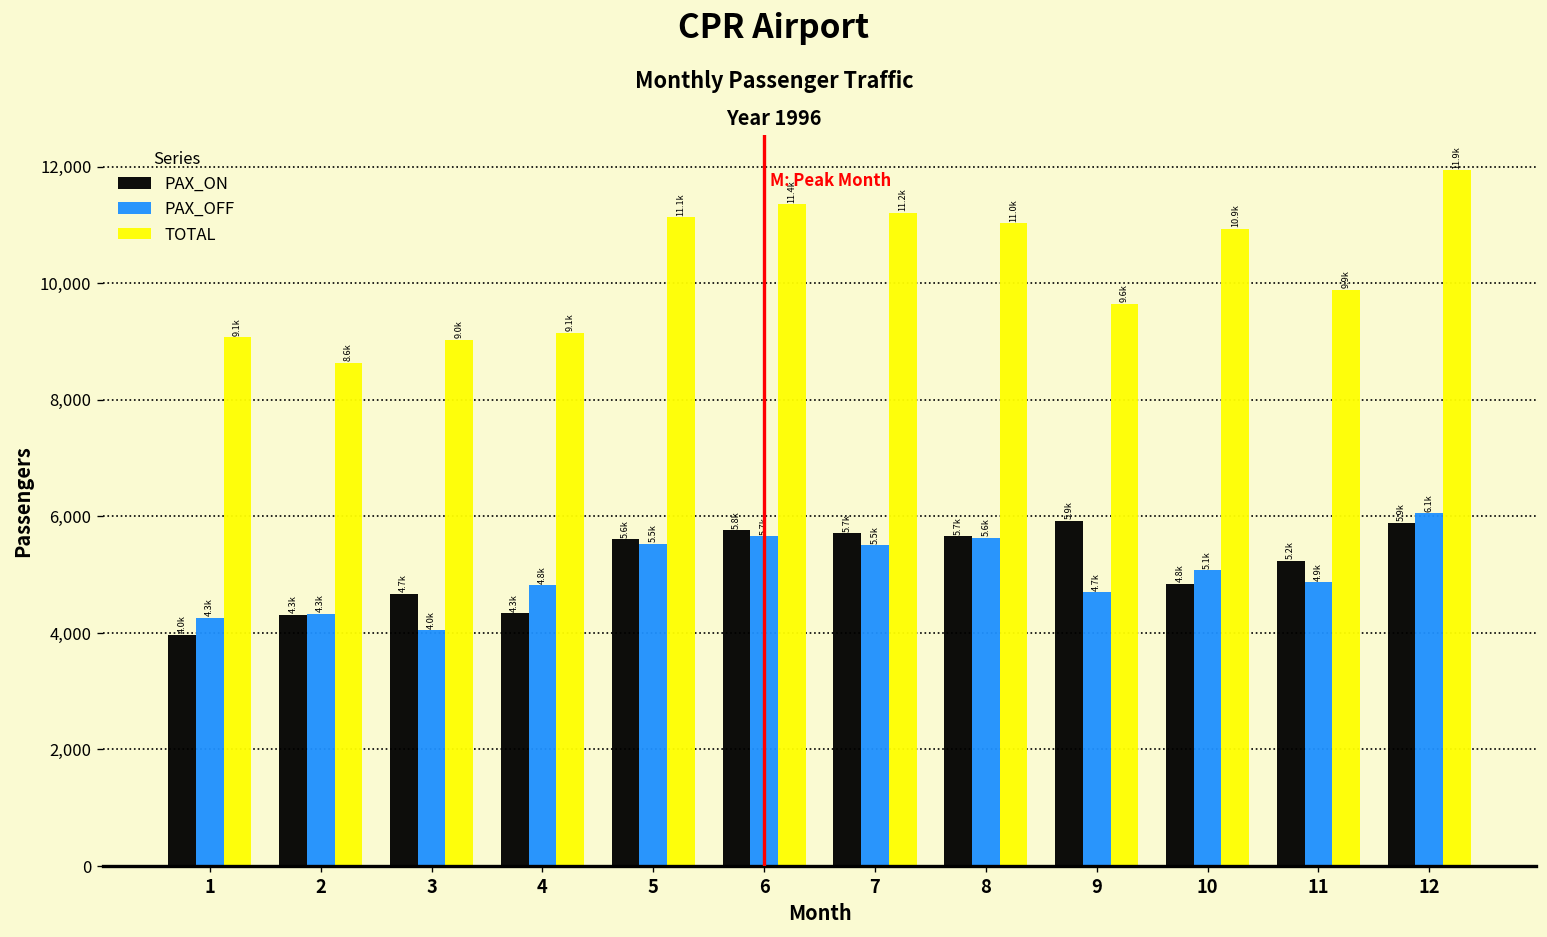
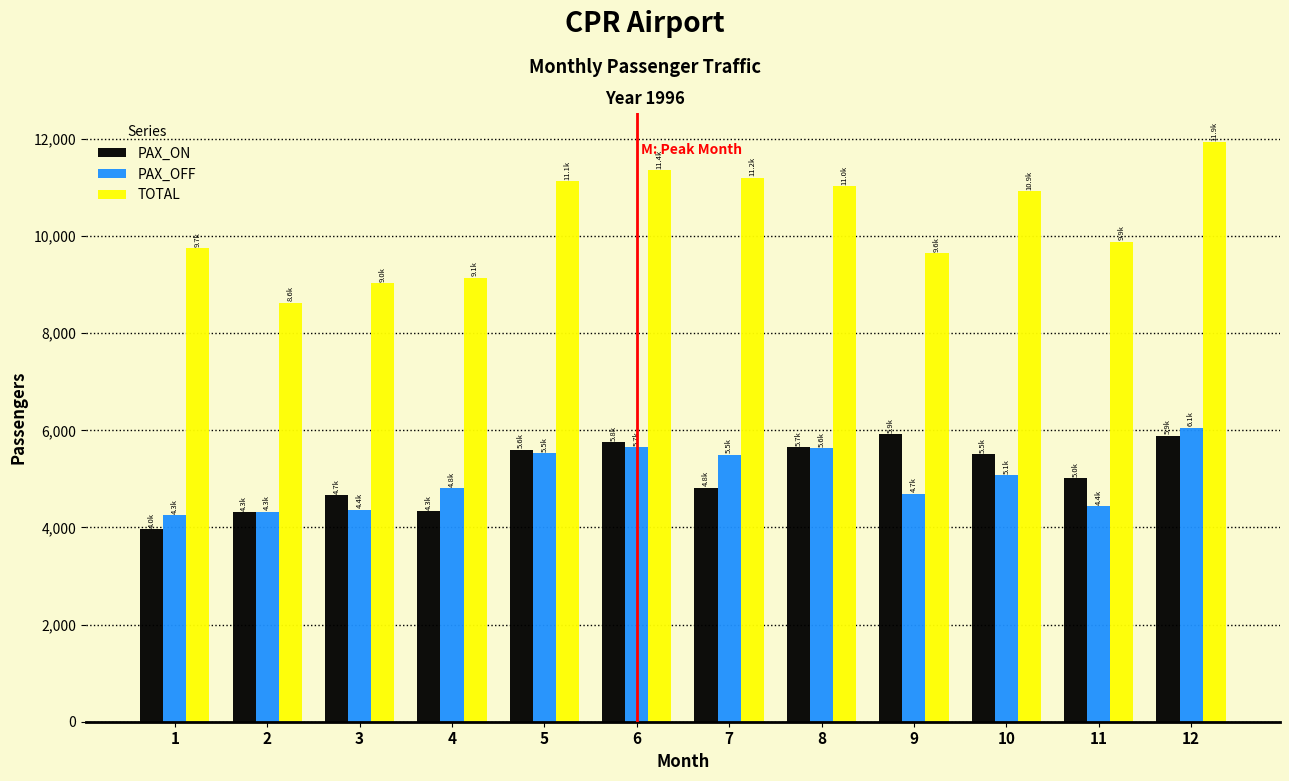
  {
    "PAX_ON": {
      "1": "4.0k",
      "2": "4.3k",
      "3": "4.7k",
      "4": "4.3k",
      "5": "5.6k",
      "6": "5.8k",
-     "7": "5.7k",
+     "7": "4.8k",
      "8": "5.7k",
      "9": "5.9k",
-     "10": "4.8k",
-     "11": "5.2k",
+     "10": "5.5k",
+     "11": "5.0k",
      "12": "5.9k"
    },
    "PAX_OFF": {
      "1": "4.3k",
      "2": "4.3k",
-     "3": "4.0k",
+     "3": "4.4k",
      "4": "4.8k",
      "5": "5.5k",
      "6": "5.7k",
      "7": "5.5k",
      "8": "5.6k",
      "9": "4.7k",
      "10": "5.1k",
-     "11": "4.9k",
+     "11": "4.4k",
      "12": "6.1k"
    },
    "TOTAL": {
-     "1": "9.1k",
+     "1": "9.7k",
      "2": "8.6k",
      "3": "9.0k",
      "4": "9.1k",
      "5": "11.1k",
      "7": "11.2k",
      "8": "11.0k",
      "9": "9.6k",
      "10": "10.9k",
      "11": "9.9k",
      "12": "11.9k"
    }
  }
